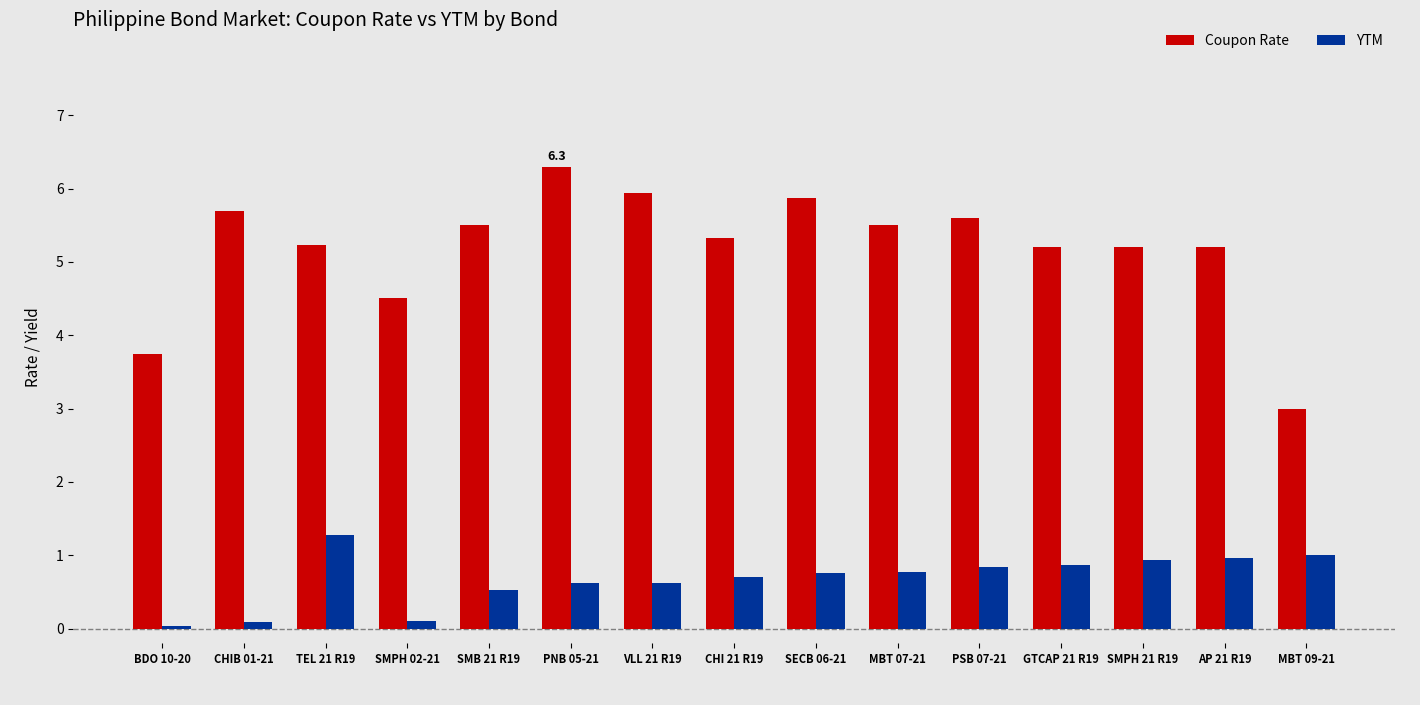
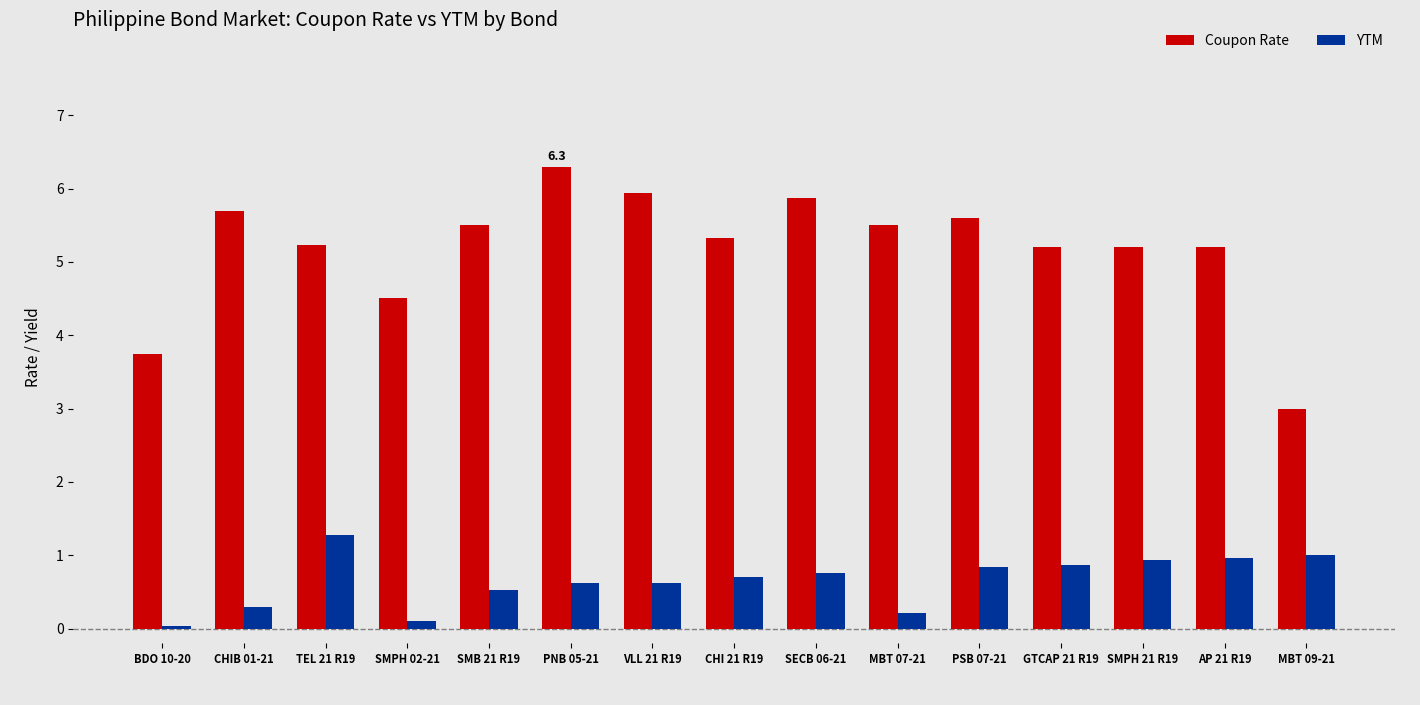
  {
    "Coupon Rate": {
      "PNB 05-21": 6.3
    },
    "YTM": {
      "BDO 10-20": 0.0,
-     "CHIB 01-21": 0.1,
+     "CHIB 01-21": 0.3,
      "TEL 21 R19": 1.3,
      "SMPH 02-21": 0.1,
      "SMB 21 R19": 0.5,
      "PNB 05-21": 0.6,
      "VLL 21 R19": 0.6,
      "CHI 21 R19": 0.7,
      "SECB 06-21": 0.8,
-     "MBT 07-21": 0.8,
+     "MBT 07-21": 0.2,
      "PSB 07-21": 0.8,
      "GTCAP 21 R19": 0.9,
      "SMPH 21 R19": 0.9,
      "AP 21 R19": 1.0,
      "MBT 09-21": 1.0
    }
  }
